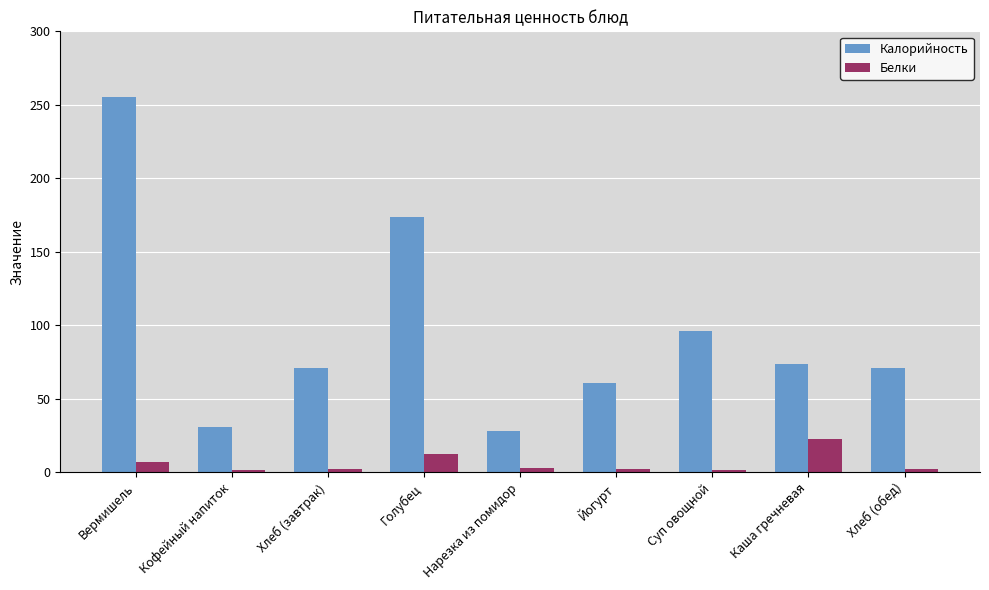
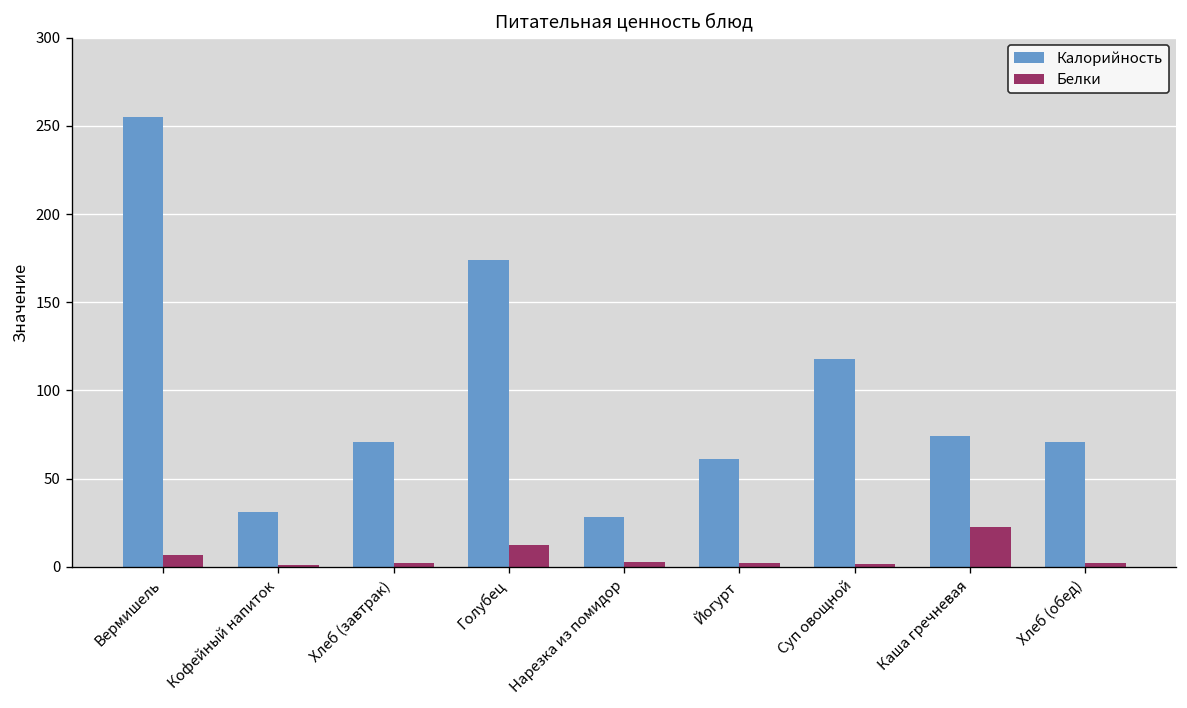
  {
    "Калорийность": {
      "Вермишель": 255,
      "Кофейный напиток": 31,
      "Хлеб (завтрак)": 71,
      "Голубец": 174,
      "Нарезка из помидор": 29,
      "Йогурт": 61,
-     "Суп овощной": 96,
+     "Суп овощной": 118,
      "Каша гречневая": 74,
      "Хлеб (обед)": 71
    },
    "Белки": {
      "Вермишель": 7,
      "Хлеб (завтрак)": 2,
      "Голубец": 12,
      "Нарезка из помидор": 3,
      "Йогурт": 3,
      "Каша гречневая": 23,
      "Хлеб (обед)": 2
    }
  }
